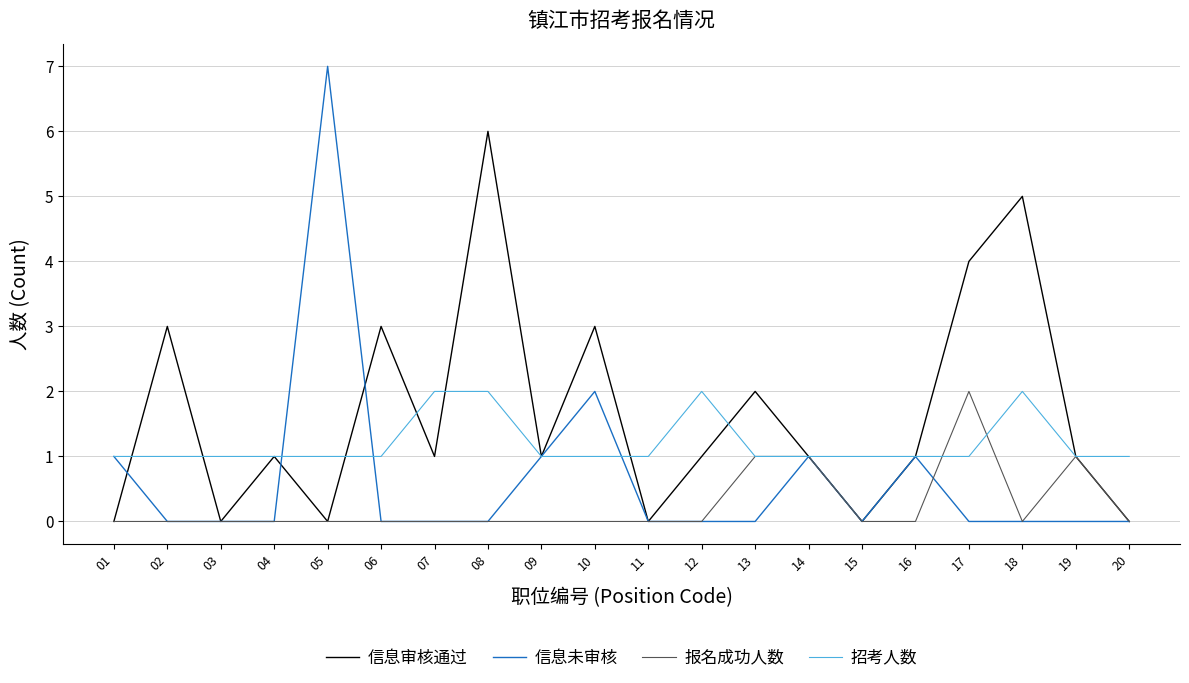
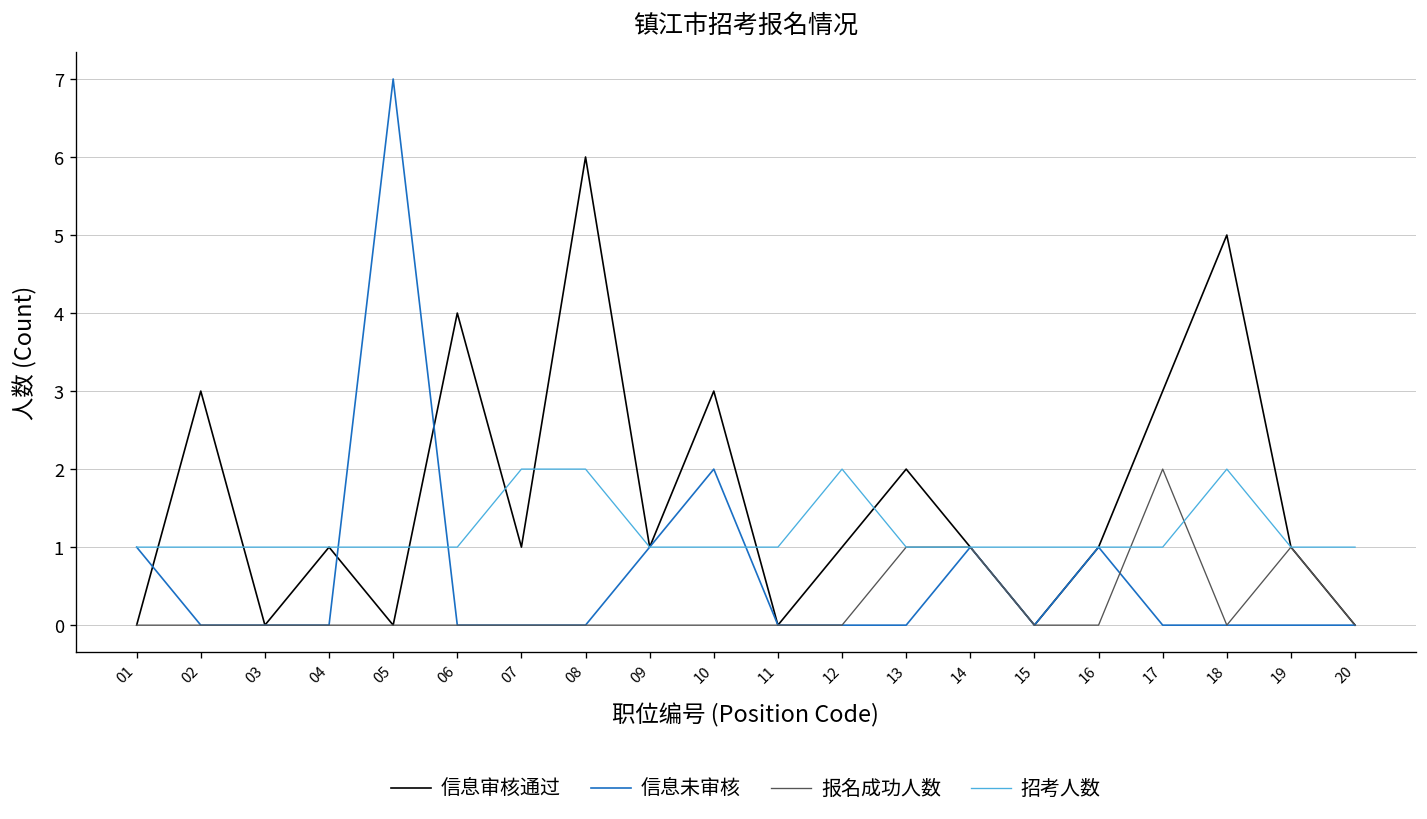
  {
    "信息审核通过": {
      "02": 3,
-     "06": 3,
+     "06": 4,
      "07": 1,
      "08": 6,
      "10": 3,
      "12": 1,
      "13": 2,
-     "17": 4,
+     "17": 3,
      "18": 5
    },
    "信息未审核": {
      "05": 7,
      "10": 2,
      "13": 0,
      "17": 0,
      "19": 0
    },
    "报名成功人数": {
      "09": 0,
      "10": 0,
      "16": 0,
      "17": 2
    },
    "招考人数": {
      "02": 1,
      "03": 1,
      "05": 1,
      "06": 1,
      "07": 2,
      "08": 2,
      "10": 1,
      "11": 1,
      "12": 2,
      "15": 1,
      "17": 1,
      "18": 2,
      "20": 1
    }
  }
